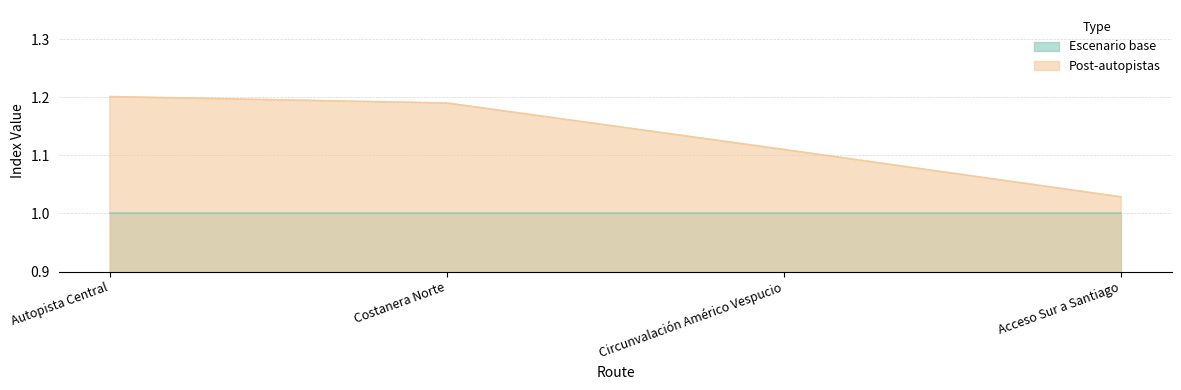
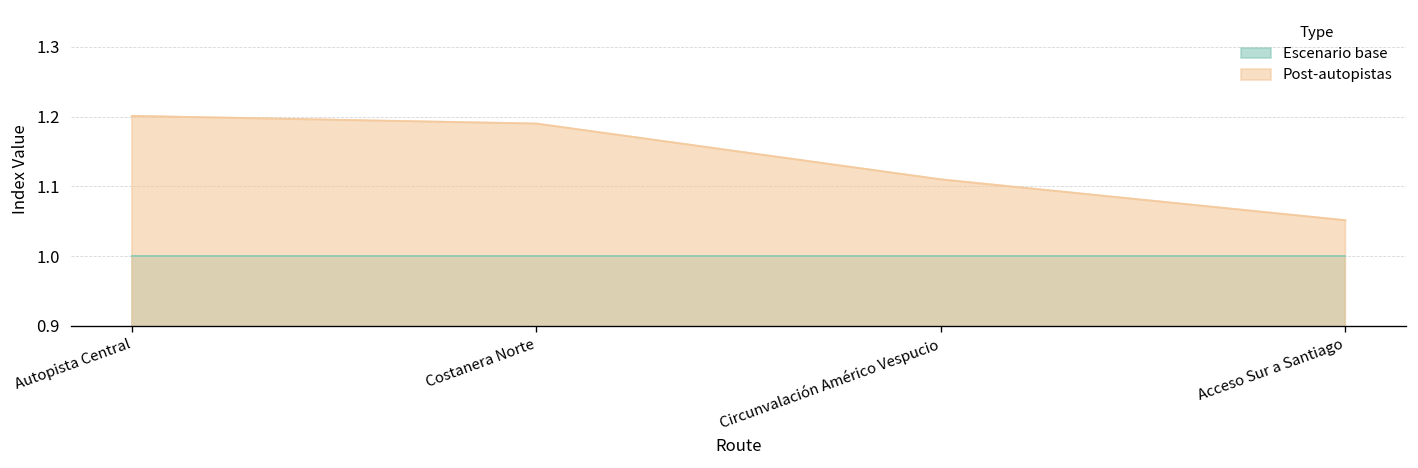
  {
    "Escenario base": {
      "Autopista Central": 1.00,
      "Costanera Norte": 1.00,
      "Circunvalación Américo Vespucio": 1.00,
      "Acceso Sur a Santiago": 1.00
    },
    "Post-autopistas": {
      "Autopista Central": 1.20,
      "Costanera Norte": 1.19,
      "Circunvalación Américo Vespucio": 1.11,
-     "Acceso Sur a Santiago": 1.03
+     "Acceso Sur a Santiago": 1.05
    }
  }
